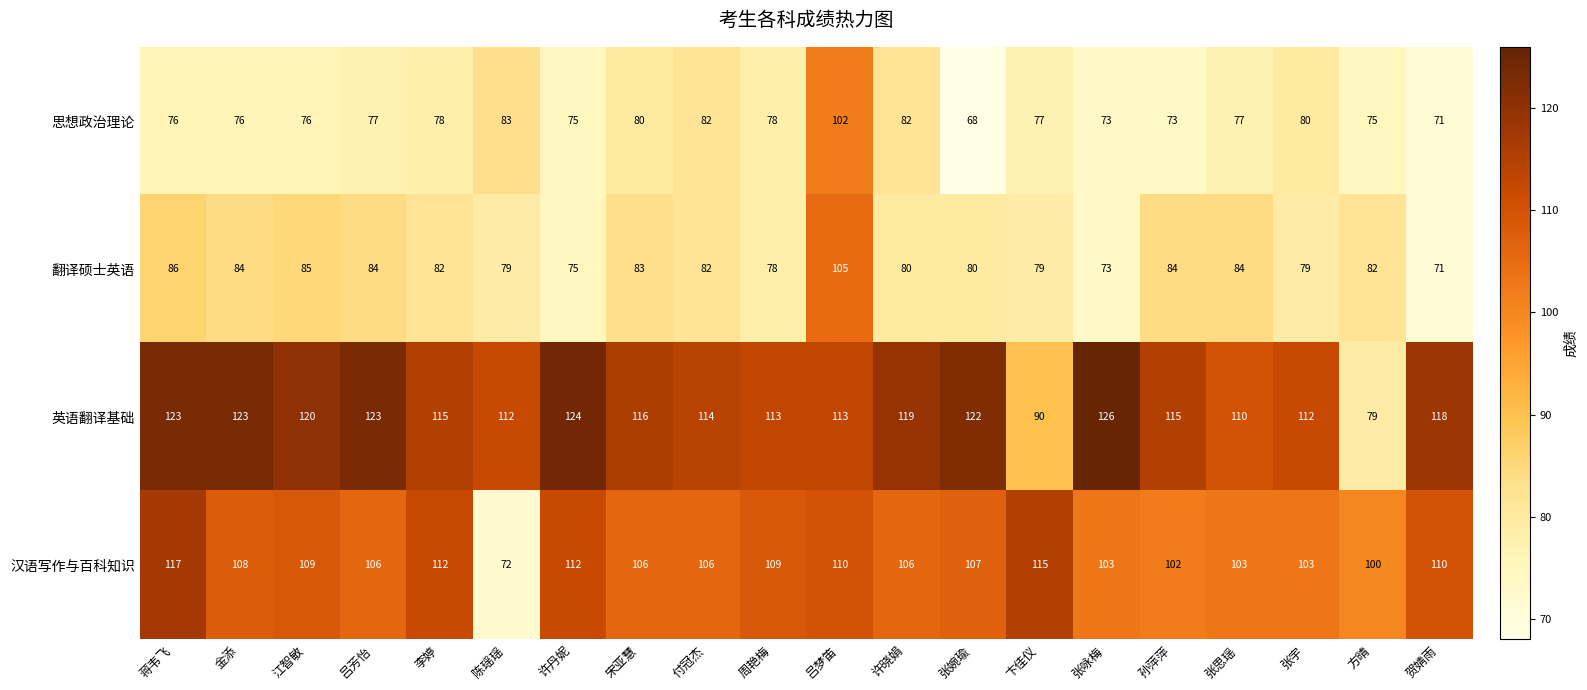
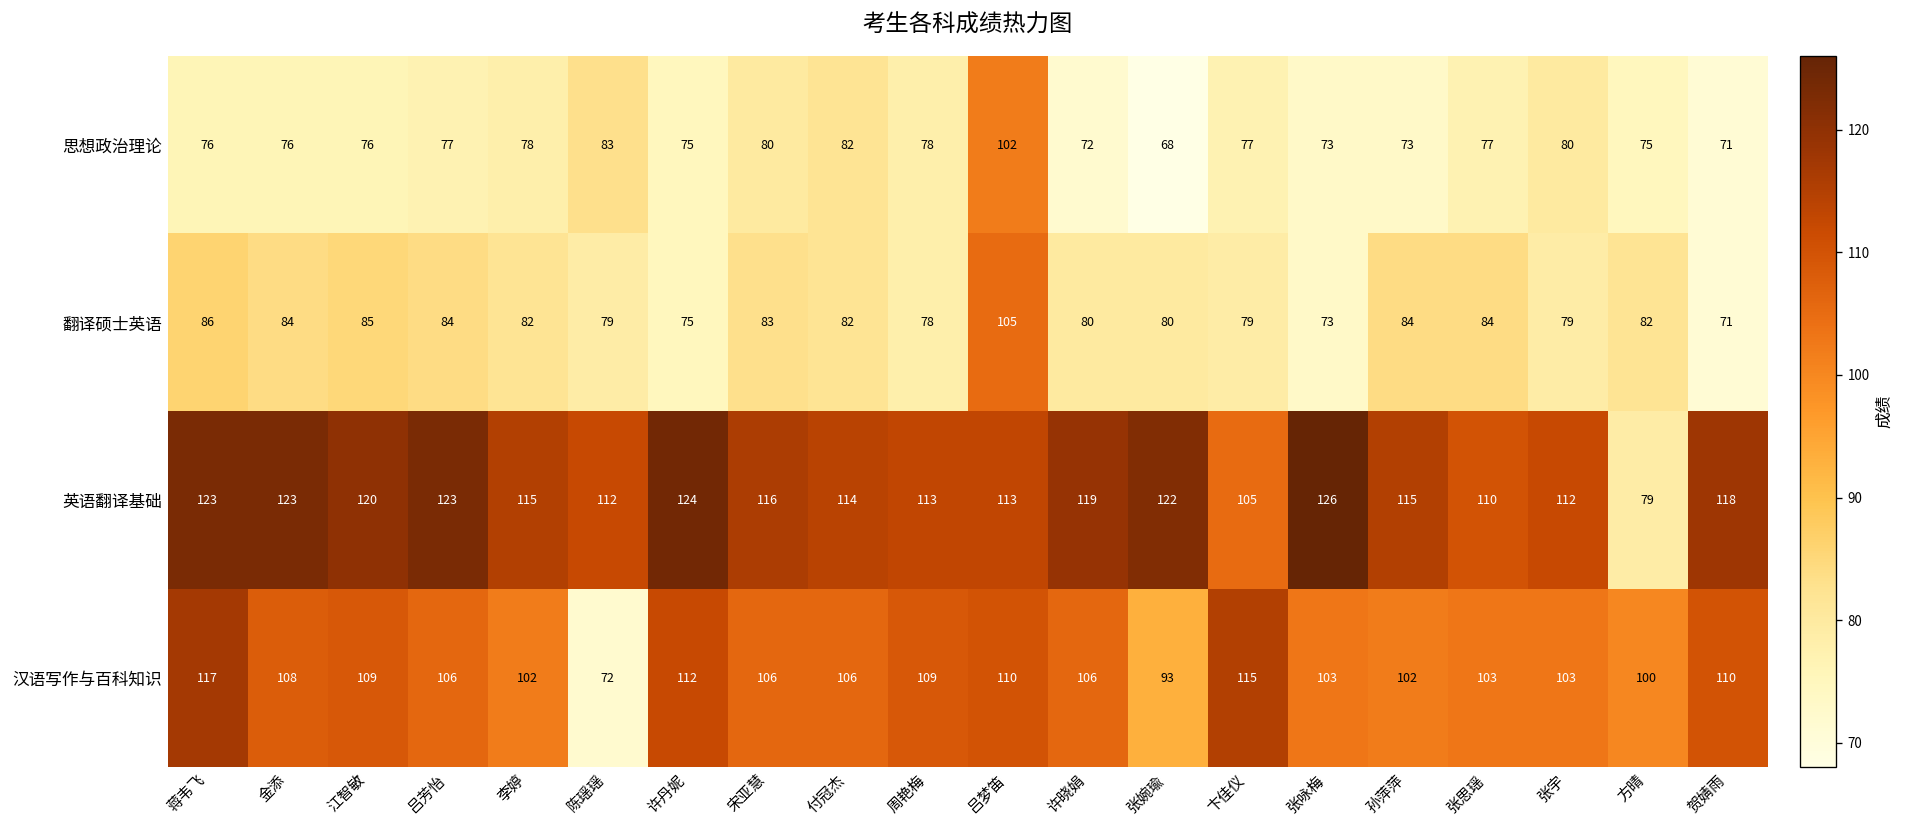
  {
    "思想政治理论": {
      "蒋韦飞": 76,
      "金添": 76,
      "江智敏": 76,
      "吕芳怡": 77,
      "李婷": 78,
      "陈瑶瑶": 83,
      "许丹妮": 75,
      "宋亚慧": 80,
      "付冠杰": 82,
      "周艳梅": 78,
      "吕梦笛": 102,
-     "许晓娟": 82,
+     "许晓娟": 72,
      "张婉瑜": 68,
      "卞佳仪": 77,
      "张咏梅": 73,
      "孙萍萍": 73,
      "张思瑶": 77,
      "张宇": 80,
      "方晴": 75,
      "贺婧雨": 71
    },
    "翻译硕士英语": {
      "蒋韦飞": 86,
      "金添": 84,
      "江智敏": 85,
      "吕芳怡": 84,
      "李婷": 82,
      "陈瑶瑶": 79,
      "许丹妮": 75,
      "宋亚慧": 83,
      "付冠杰": 82,
      "周艳梅": 78,
      "吕梦笛": 105,
      "许晓娟": 80,
      "张婉瑜": 80,
      "卞佳仪": 79,
      "张咏梅": 73,
      "孙萍萍": 84,
      "张思瑶": 84,
      "张宇": 79,
      "方晴": 82,
      "贺婧雨": 71
    },
    "英语翻译基础": {
      "蒋韦飞": 123,
      "金添": 123,
      "江智敏": 120,
      "吕芳怡": 123,
      "李婷": 115,
      "陈瑶瑶": 112,
      "许丹妮": 124,
      "宋亚慧": 116,
      "付冠杰": 114,
      "周艳梅": 113,
      "吕梦笛": 113,
      "许晓娟": 119,
      "张婉瑜": 122,
-     "卞佳仪": 90,
+     "卞佳仪": 105,
      "张咏梅": 126,
      "孙萍萍": 115,
      "张思瑶": 110,
      "张宇": 112,
      "方晴": 79,
      "贺婧雨": 118
    },
    "汉语写作与百科知识": {
      "蒋韦飞": 117,
      "金添": 108,
      "江智敏": 109,
      "吕芳怡": 106,
-     "李婷": 112,
+     "李婷": 102,
      "陈瑶瑶": 72,
      "许丹妮": 112,
      "宋亚慧": 106,
      "付冠杰": 106,
      "周艳梅": 109,
      "吕梦笛": 110,
      "许晓娟": 106,
-     "张婉瑜": 107,
+     "张婉瑜": 93,
      "卞佳仪": 115,
      "张咏梅": 103,
      "孙萍萍": 102,
      "张思瑶": 103,
      "张宇": 103,
      "方晴": 100,
      "贺婧雨": 110
    }
  }
